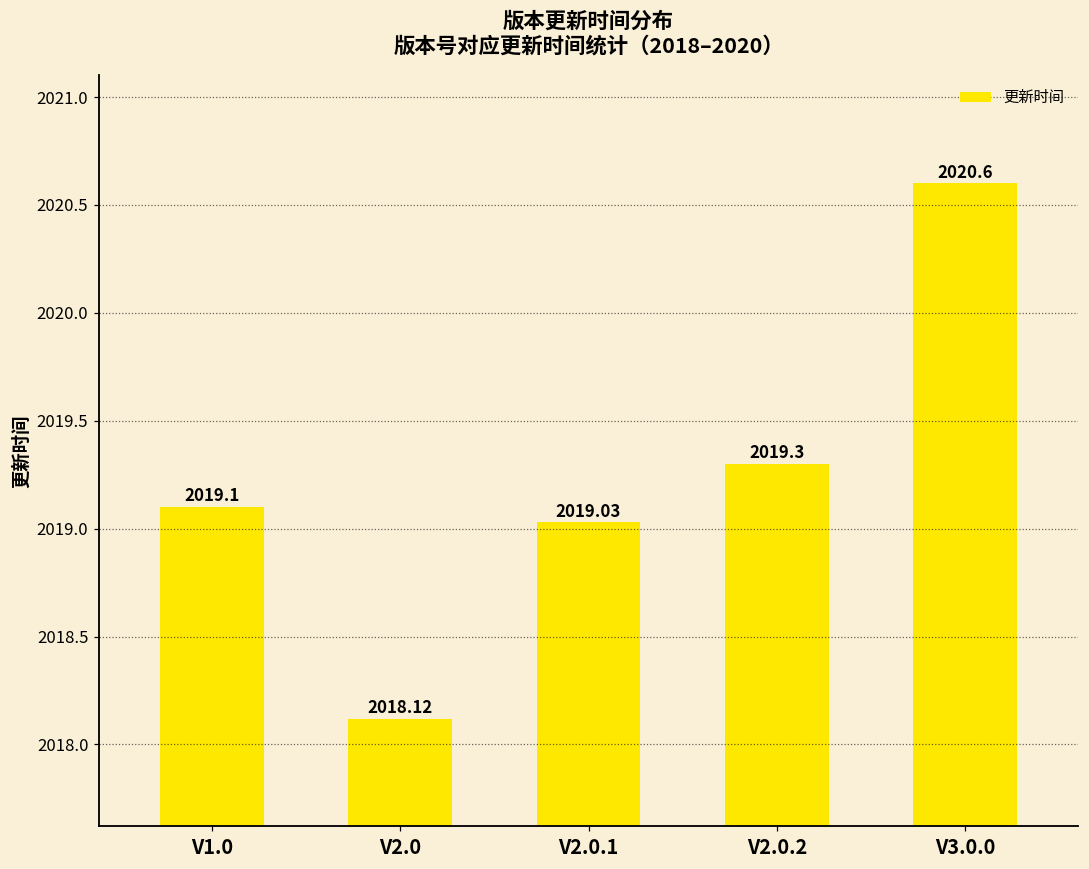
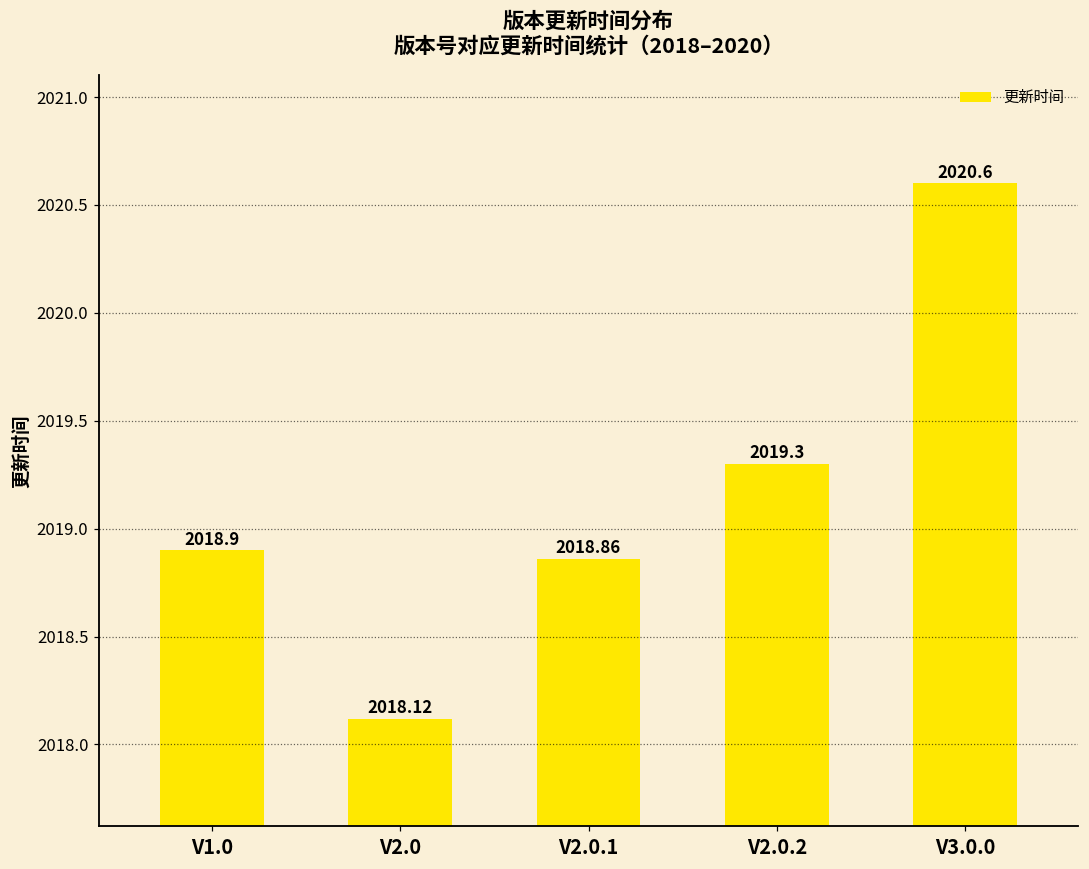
  {
-   "V1.0": 2019.1,
+   "V1.0": 2018.9,
    "V2.0": 2018.12,
-   "V2.0.1": 2019.03,
+   "V2.0.1": 2018.86,
    "V2.0.2": 2019.3,
    "V3.0.0": 2020.6
  }
